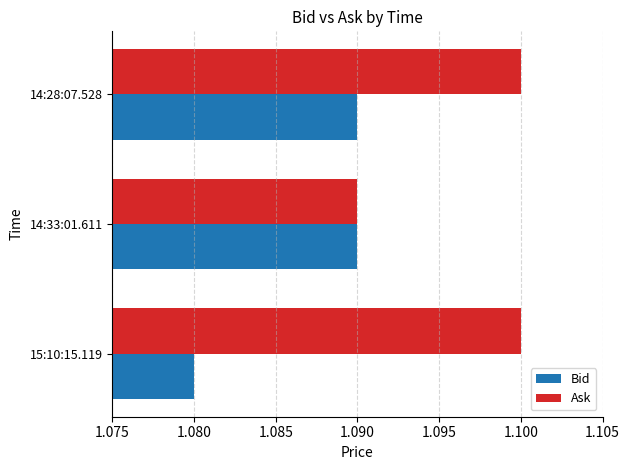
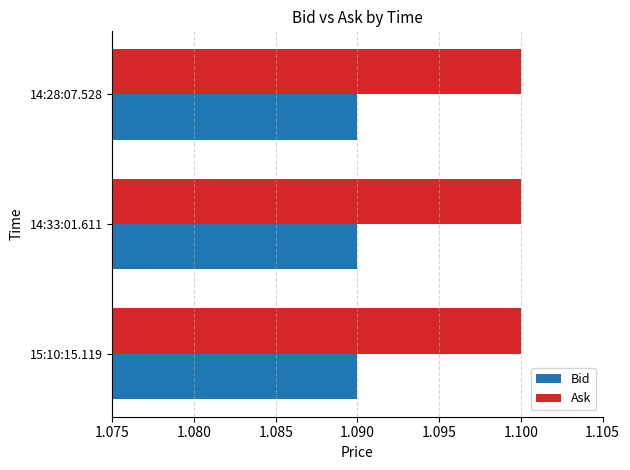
  {
    "Bid": {
      "14:28:07.528": 1.09,
      "14:33:01.611": 1.09,
-     "15:10:15.119": 1.08
+     "15:10:15.119": 1.09
    },
    "Ask": {
      "14:28:07.528": 1.10,
-     "14:33:01.611": 1.09,
+     "14:33:01.611": 1.10,
      "15:10:15.119": 1.10
    }
  }
